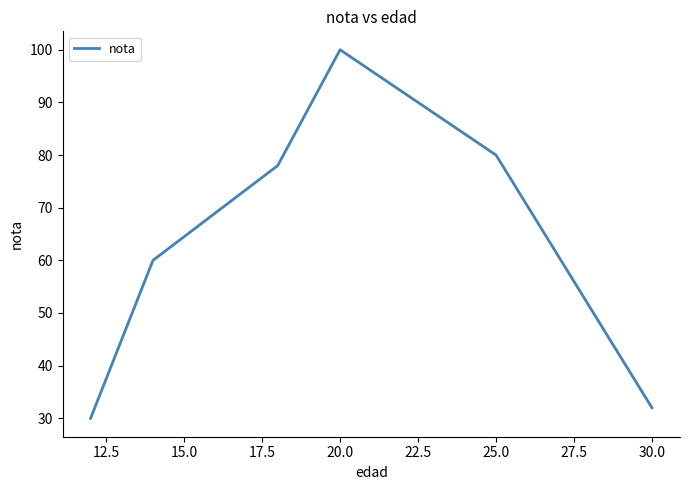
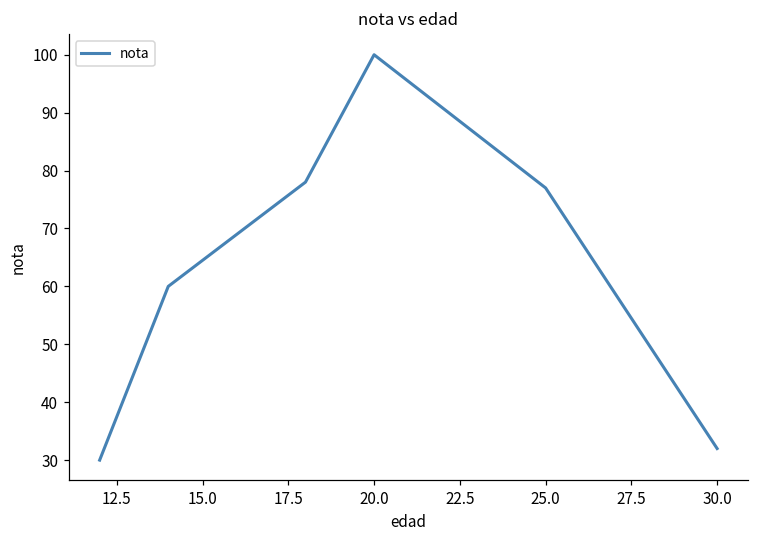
  {
    "20.0": 100,
-   "25.0": 80,
+   "25.0": 77,
    "30.0": 32
  }
